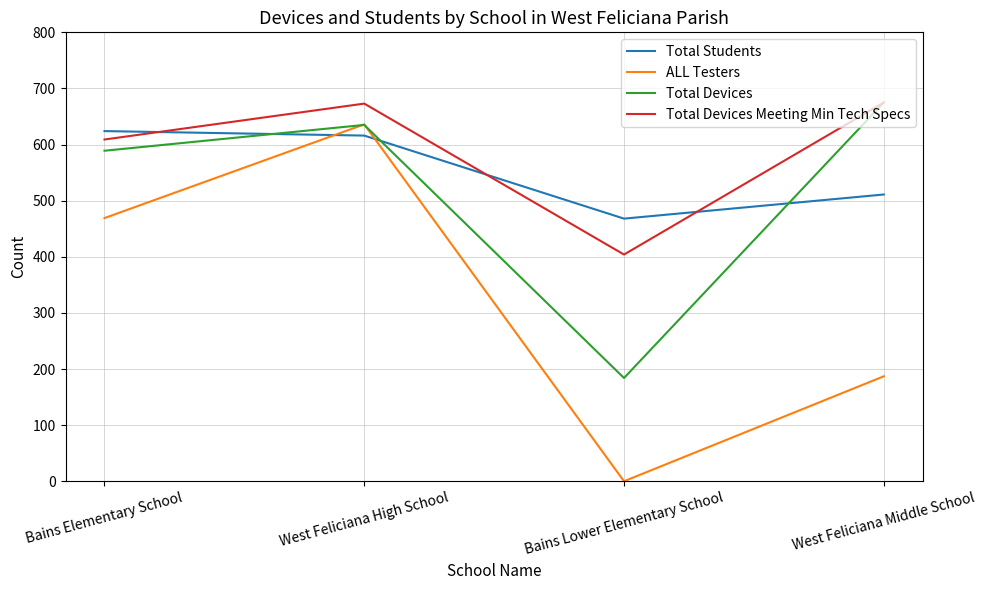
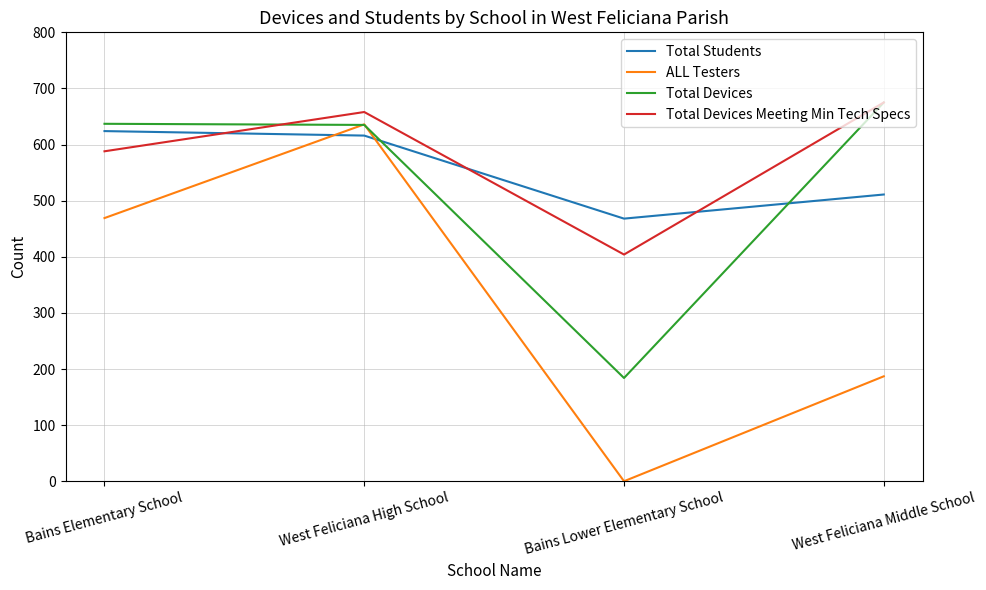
  {
    "Total Students": {
      "Bains Elementary School": 620,
      "West Feliciana High School": 620,
      "Bains Lower Elementary School": 470,
      "West Feliciana Middle School": 510
    },
    "ALL Testers": {
      "Bains Elementary School": 470,
      "Bains Lower Elementary School": 0,
      "West Feliciana Middle School": 190
    },
    "Total Devices": {
-     "Bains Elementary School": 590,
+     "Bains Elementary School": 640,
      "Bains Lower Elementary School": 180
    },
    "Total Devices Meeting Min Tech Specs": {
-     "Bains Elementary School": 610,
-     "West Feliciana High School": 670,
+     "Bains Elementary School": 590,
+     "West Feliciana High School": 660,
      "Bains Lower Elementary School": 400
    }
  }
